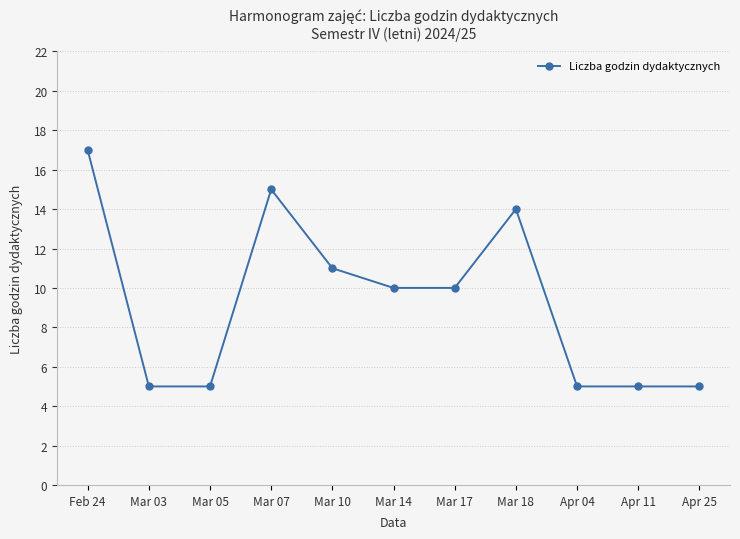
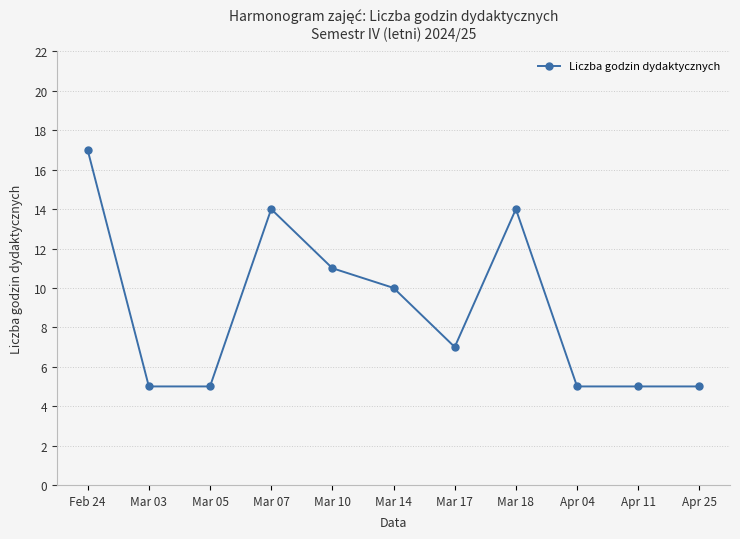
  {
    "Feb 24": 17,
    "Mar 03": 5,
    "Mar 05": 5,
-   "Mar 07": 15,
+   "Mar 07": 14,
    "Mar 10": 11,
    "Mar 14": 10,
-   "Mar 17": 10,
+   "Mar 17": 7,
    "Mar 18": 14,
    "Apr 04": 5,
    "Apr 11": 5,
    "Apr 25": 5
  }
